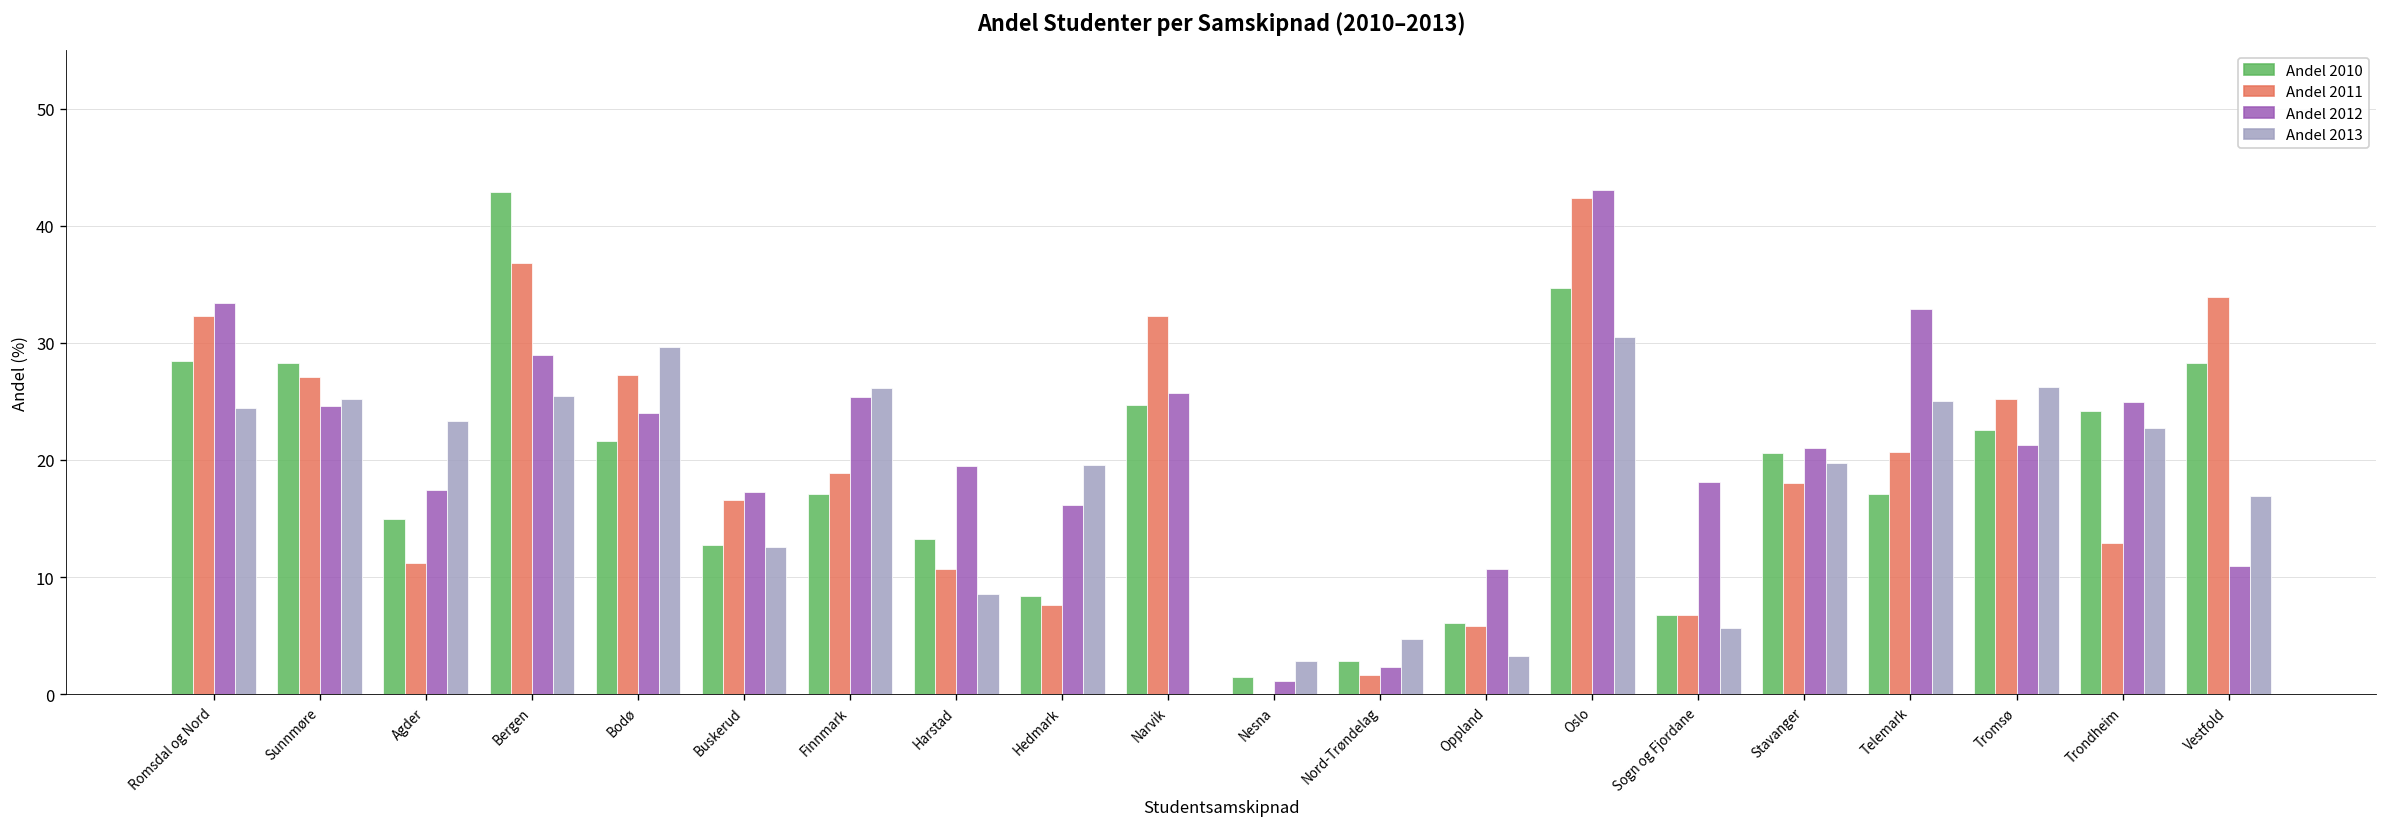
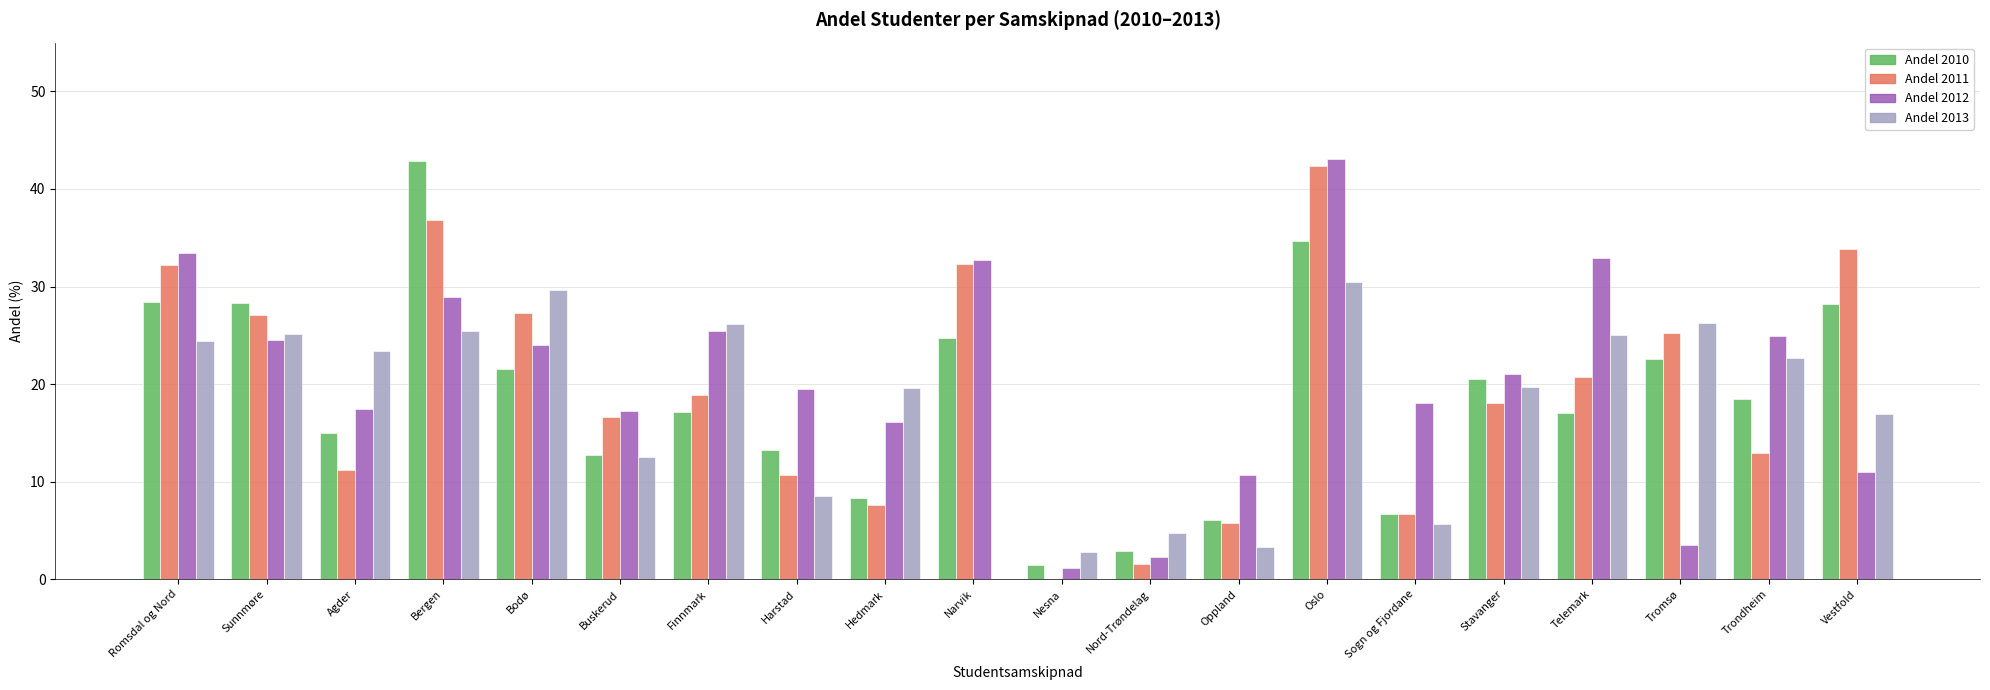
  {
    "Andel 2010": {
      "Romsdal og Nord": 28,
      "Sunnmøre": 28,
      "Agder": 15,
      "Bergen": 43,
      "Bodø": 22,
      "Buskerud": 13,
      "Finnmark": 17,
      "Harstad": 13,
      "Hedmark": 8,
      "Narvik": 25,
      "Nesna": 1,
      "Nord-Trøndelag": 3,
      "Oppland": 6,
      "Oslo": 35,
      "Sogn og Fjordane": 7,
      "Stavanger": 21,
      "Telemark": 17,
      "Tromsø": 23,
-     "Trondheim": 24,
+     "Trondheim": 18,
      "Vestfold": 28
    },
    "Andel 2011": {
      "Romsdal og Nord": 32,
      "Sunnmøre": 27,
      "Agder": 11,
      "Bergen": 37,
      "Bodø": 27,
      "Buskerud": 17,
      "Finnmark": 19,
      "Harstad": 11,
      "Hedmark": 8,
      "Narvik": 32,
      "Nesna": 0,
      "Nord-Trøndelag": 2,
      "Oppland": 6,
      "Oslo": 42,
      "Sogn og Fjordane": 7,
      "Stavanger": 18,
      "Telemark": 21,
      "Tromsø": 25,
      "Trondheim": 13,
      "Vestfold": 34
    },
    "Andel 2012": {
      "Romsdal og Nord": 33,
      "Sunnmøre": 25,
      "Agder": 17,
      "Bergen": 29,
      "Bodø": 24,
      "Buskerud": 17,
      "Finnmark": 25,
      "Harstad": 20,
      "Hedmark": 16,
-     "Narvik": 26,
+     "Narvik": 33,
      "Nesna": 1,
      "Nord-Trøndelag": 2,
      "Oppland": 11,
      "Oslo": 43,
      "Sogn og Fjordane": 18,
      "Stavanger": 21,
      "Telemark": 33,
-     "Tromsø": 21,
+     "Tromsø": 3,
      "Trondheim": 25,
      "Vestfold": 11
    },
    "Andel 2013": {
      "Romsdal og Nord": 24,
      "Sunnmøre": 25,
      "Agder": 23,
      "Bergen": 25,
      "Bodø": 30,
      "Buskerud": 13,
      "Finnmark": 26,
      "Harstad": 9,
      "Hedmark": 20,
      "Narvik": 0,
      "Nesna": 3,
      "Nord-Trøndelag": 5,
      "Oppland": 3,
      "Oslo": 31,
      "Sogn og Fjordane": 6,
      "Stavanger": 20,
      "Telemark": 25,
      "Tromsø": 26,
      "Trondheim": 23,
      "Vestfold": 17
    }
  }
